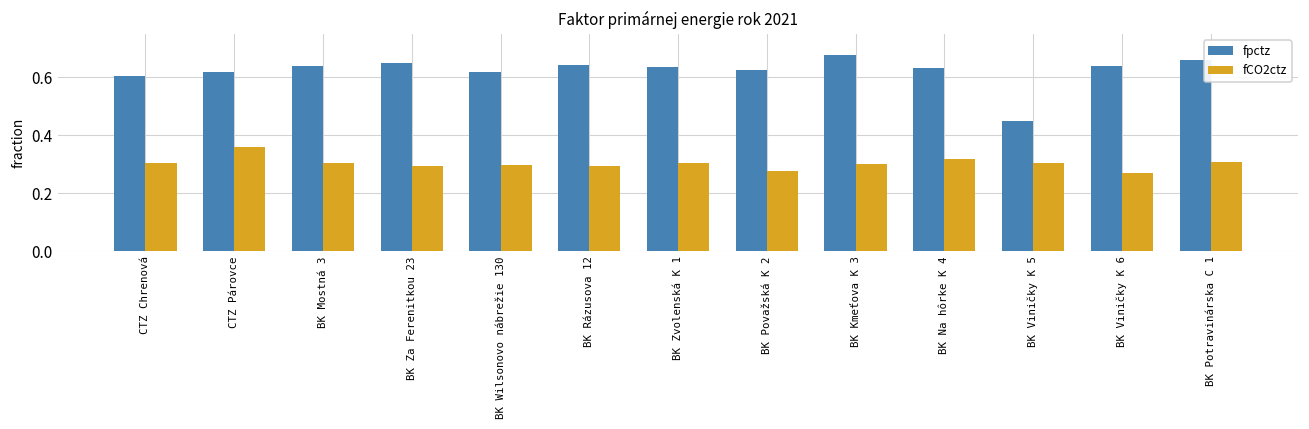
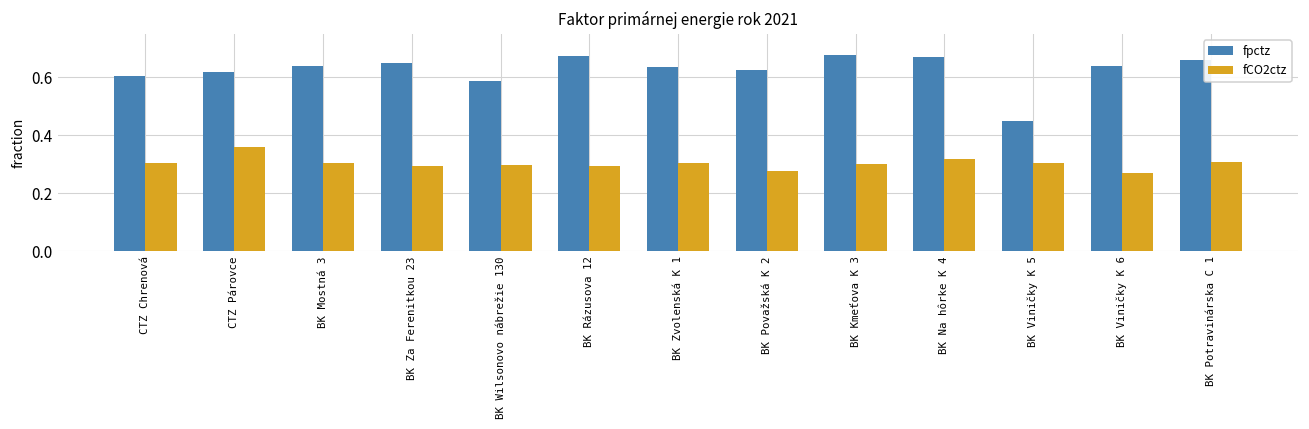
  {
    "fpctz": {
      "CTZ Chrenová": 0.60,
      "CTZ Párovce": 0.62,
      "BK Mostná 3": 0.64,
      "BK Za Ferenitkou 23": 0.65,
-     "BK Wilsonovo nábrežie 130": 0.62,
-     "BK Rázusova 12": 0.64,
+     "BK Wilsonovo nábrežie 130": 0.59,
+     "BK Rázusova 12": 0.67,
      "BK Zvolenská K 1": 0.64,
      "BK Považská K 2": 0.63,
      "BK Kmeťova K 3": 0.68,
-     "BK Na hôrke K 4": 0.63,
+     "BK Na hôrke K 4": 0.67,
      "BK Viničky K 5": 0.45,
      "BK Viničky K 6": 0.64,
      "BK Potravinárska C 1": 0.66
    },
    "fCO2ctz": {
      "CTZ Chrenová": 0.30,
      "CTZ Párovce": 0.36,
      "BK Mostná 3": 0.31,
      "BK Za Ferenitkou 23": 0.29,
      "BK Wilsonovo nábrežie 130": 0.30,
      "BK Rázusova 12": 0.29,
      "BK Zvolenská K 1": 0.30,
      "BK Považská K 2": 0.28,
      "BK Kmeťova K 3": 0.30,
      "BK Na hôrke K 4": 0.32,
      "BK Viničky K 5": 0.31,
      "BK Viničky K 6": 0.27,
      "BK Potravinárska C 1": 0.31
    }
  }
